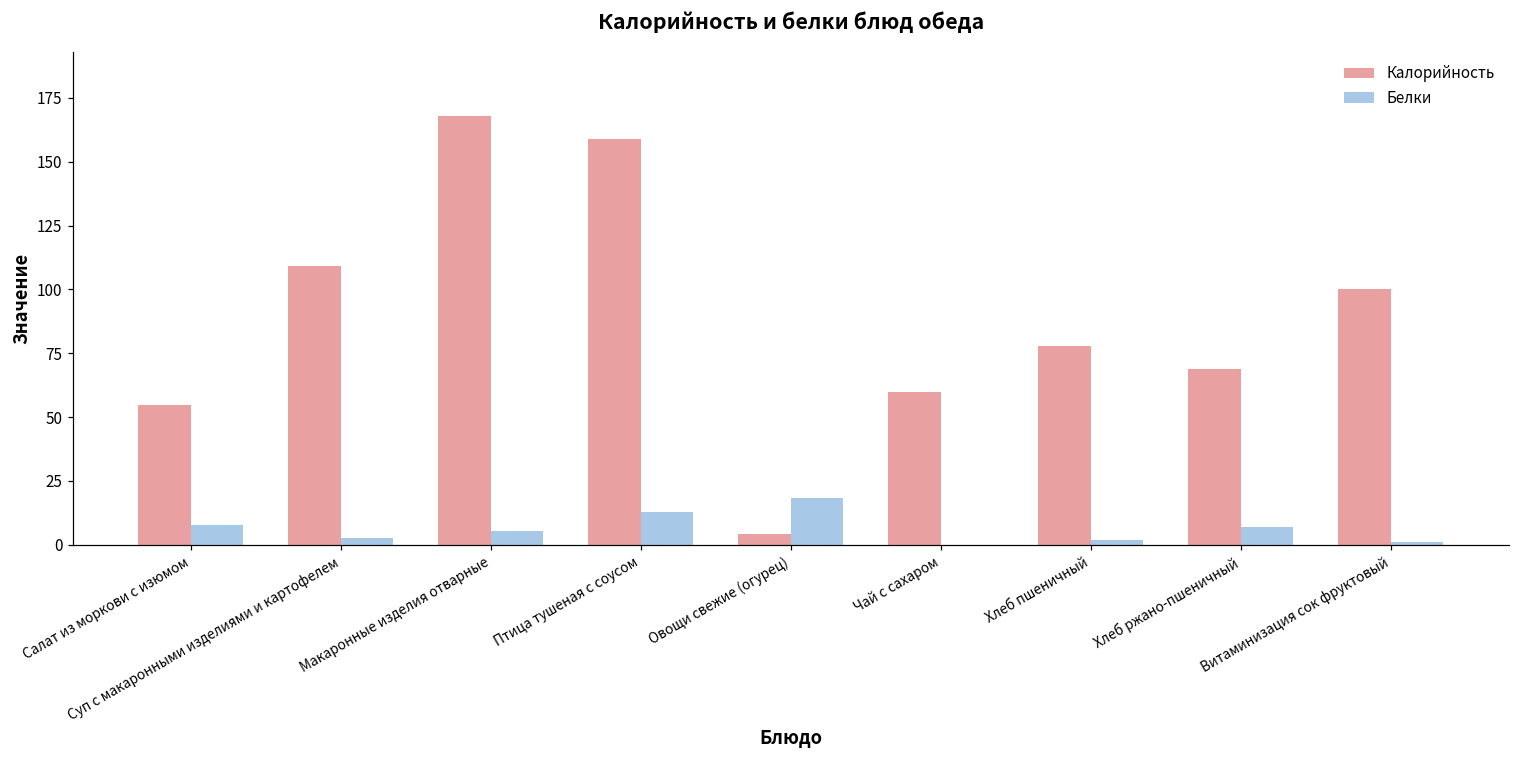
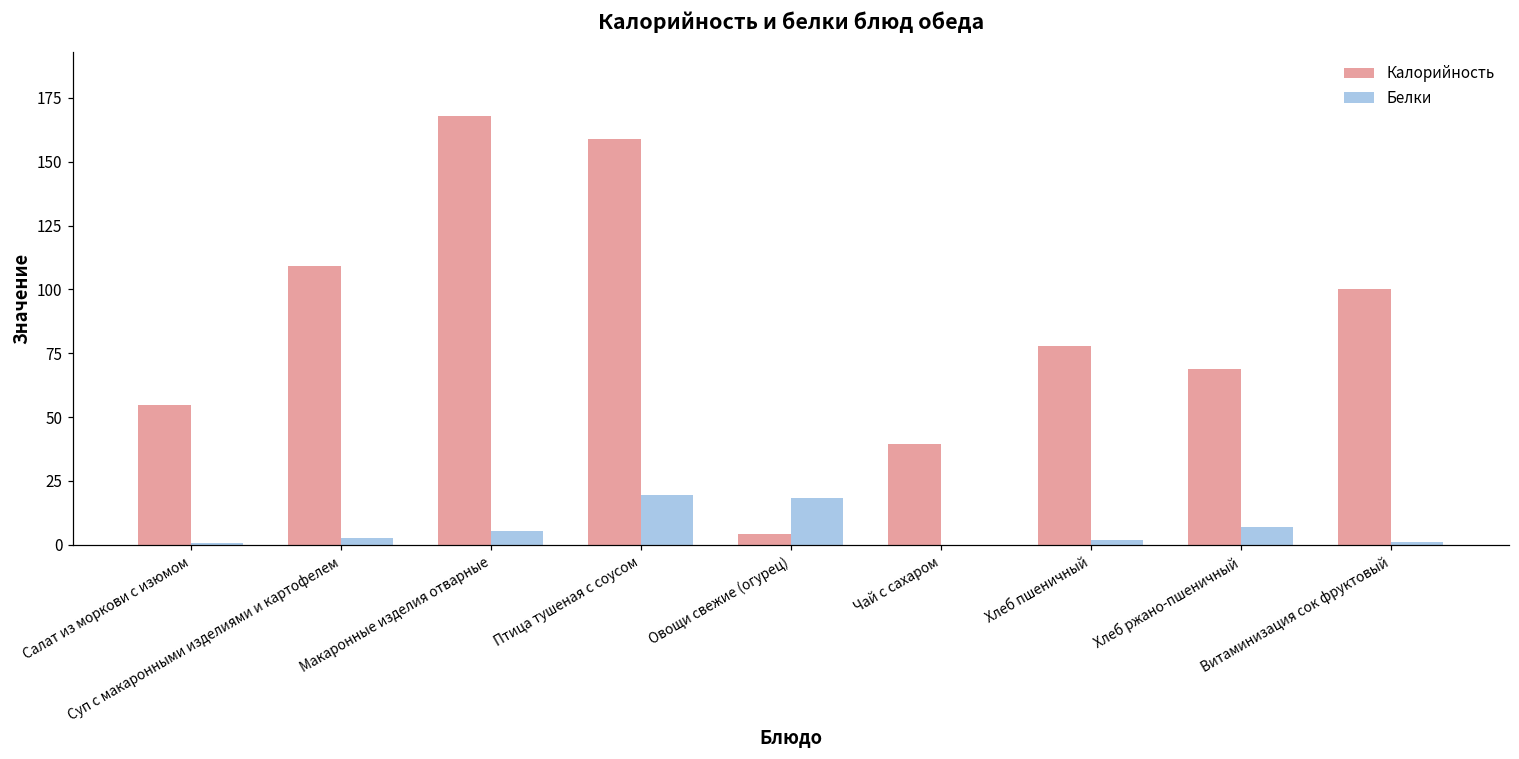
  {
    "Калорийность": {
      "Салат из моркови с изюмом": 55,
      "Суп с макаронными изделиями и картофелем": 109,
      "Макаронные изделия отварные": 168,
      "Птица тушеная с соусом": 159,
      "Овощи свежие (огурец)": 4,
-     "Чай с сахаром": 60,
+     "Чай с сахаром": 39,
      "Хлеб пшеничный": 78,
      "Хлеб ржано-пшеничный": 69,
      "Витаминизация сок фруктовый": 100
    },
    "Белки": {
-     "Салат из моркови с изюмом": 8,
+     "Салат из моркови с изюмом": 1,
      "Суп с макаронными изделиями и картофелем": 3,
      "Макаронные изделия отварные": 6,
-     "Птица тушеная с соусом": 13,
+     "Птица тушеная с соусом": 19,
      "Овощи свежие (огурец)": 18,
      "Чай с сахаром": 0,
      "Хлеб пшеничный": 2,
      "Хлеб ржано-пшеничный": 7
    }
  }
